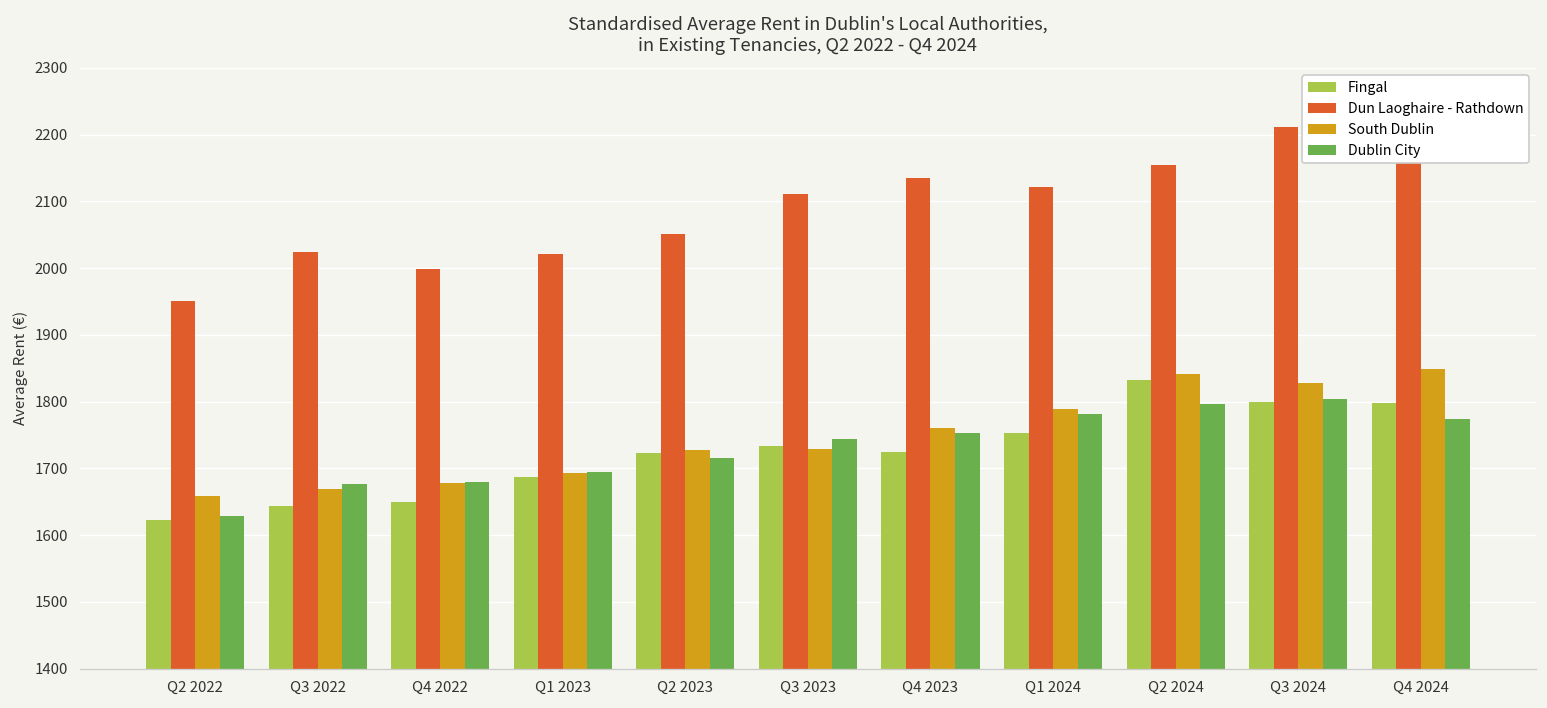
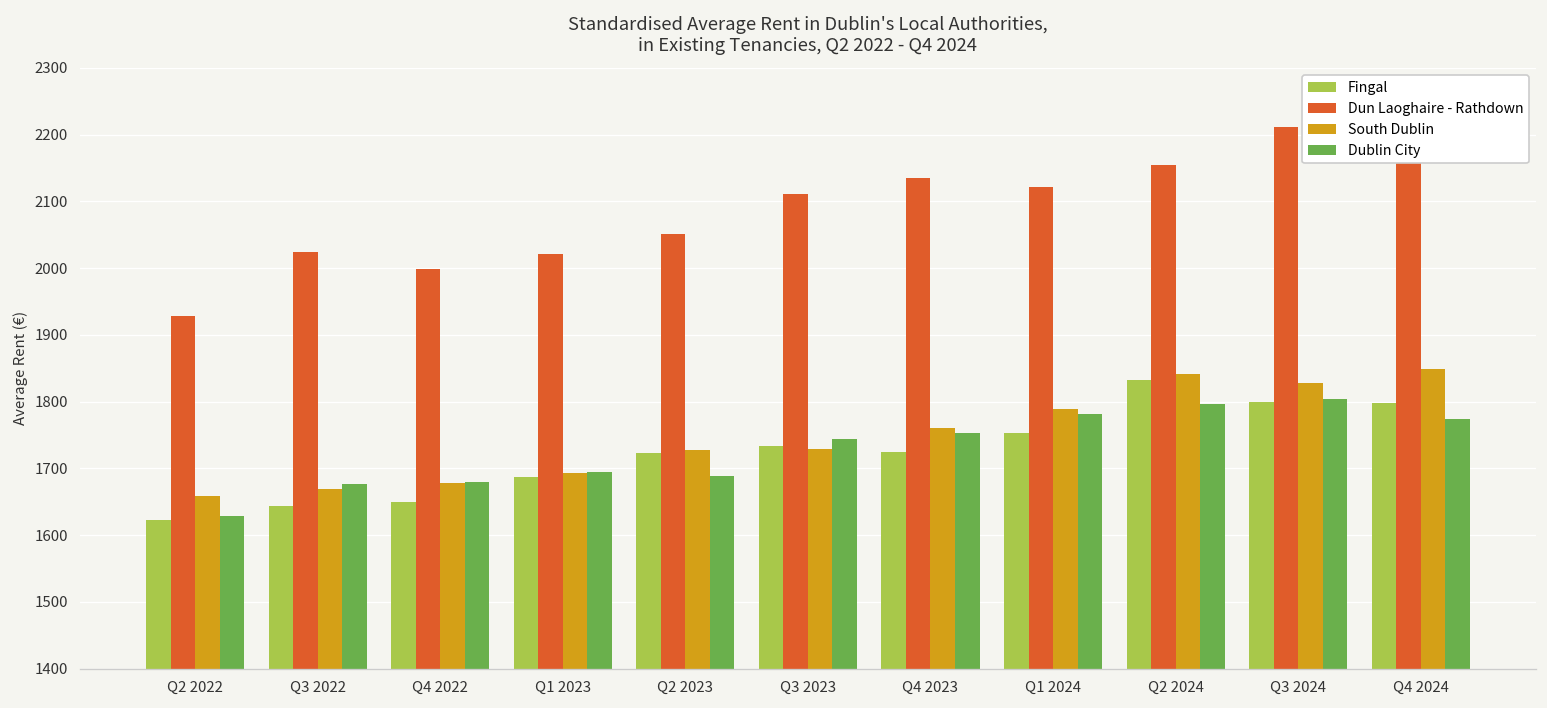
  {
    "Fingal": {
      "Q2 2022": 1620,
      "Q3 2022": 1640,
      "Q4 2022": 1650,
      "Q1 2023": 1690,
      "Q2 2023": 1720,
      "Q3 2023": 1730,
      "Q4 2023": 1730,
      "Q1 2024": 1750,
      "Q2 2024": 1830,
      "Q3 2024": 1800,
      "Q4 2024": 1800
    },
    "Dun Laoghaire - Rathdown": {
-     "Q2 2022": 1950,
+     "Q2 2022": 1930,
      "Q3 2022": 2020,
      "Q4 2022": 2000,
      "Q1 2023": 2020,
      "Q2 2023": 2050,
      "Q3 2023": 2110,
      "Q4 2023": 2130,
      "Q1 2024": 2120,
      "Q2 2024": 2150,
      "Q3 2024": 2210
    },
    "South Dublin": {
      "Q2 2022": 1660,
      "Q3 2022": 1670,
      "Q4 2022": 1680,
      "Q1 2023": 1690,
      "Q2 2023": 1730,
      "Q3 2023": 1730,
      "Q4 2023": 1760,
      "Q1 2024": 1790,
      "Q2 2024": 1840,
      "Q3 2024": 1830,
      "Q4 2024": 1850
    },
    "Dublin City": {
      "Q2 2022": 1630,
      "Q3 2022": 1680,
      "Q4 2022": 1680,
      "Q1 2023": 1690,
-     "Q2 2023": 1720,
+     "Q2 2023": 1690,
      "Q3 2023": 1740,
      "Q4 2023": 1750,
      "Q1 2024": 1780,
      "Q2 2024": 1800,
      "Q3 2024": 1800,
      "Q4 2024": 1770
    }
  }
